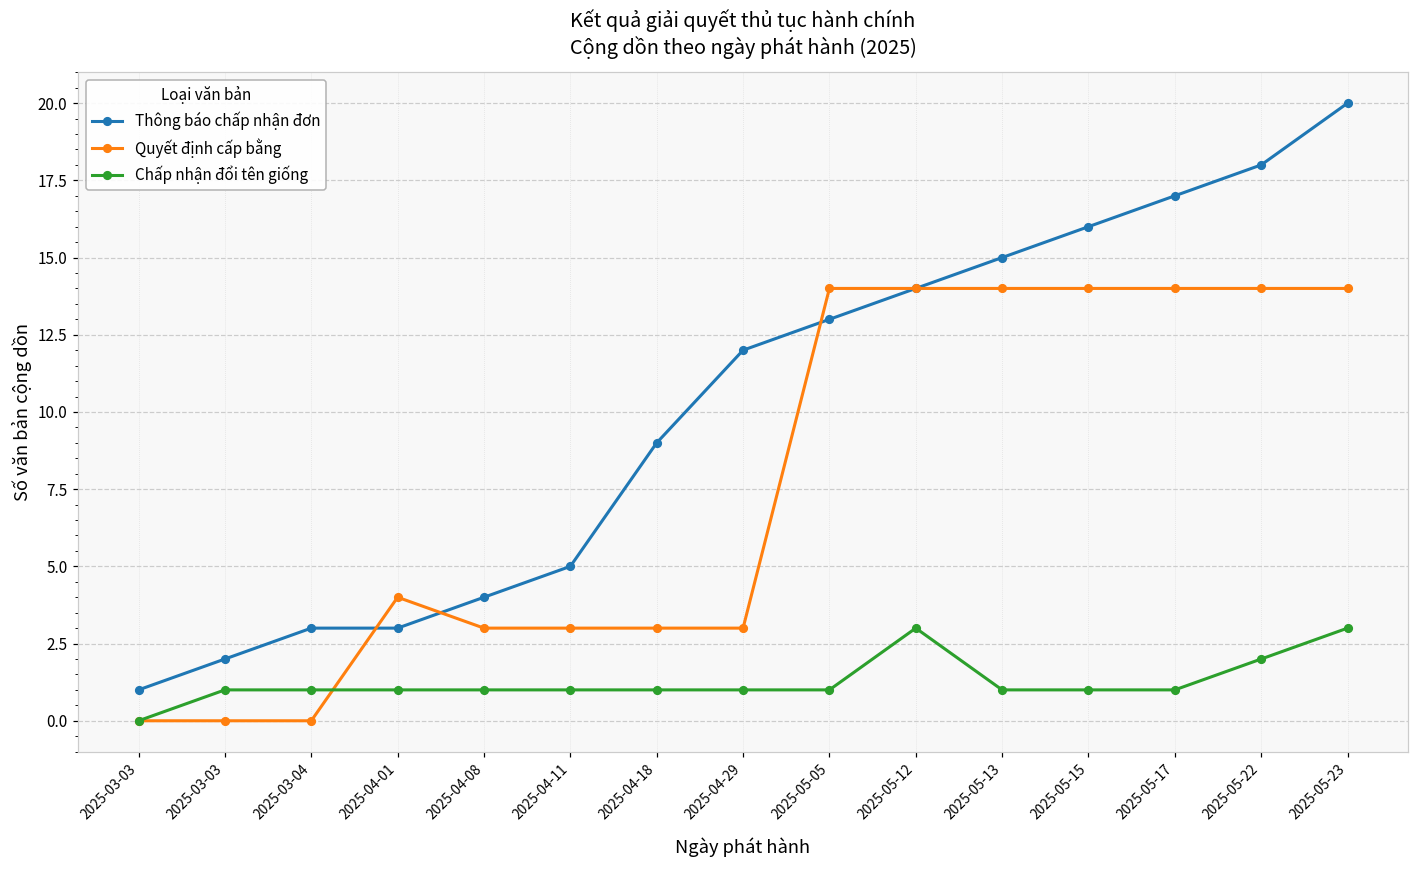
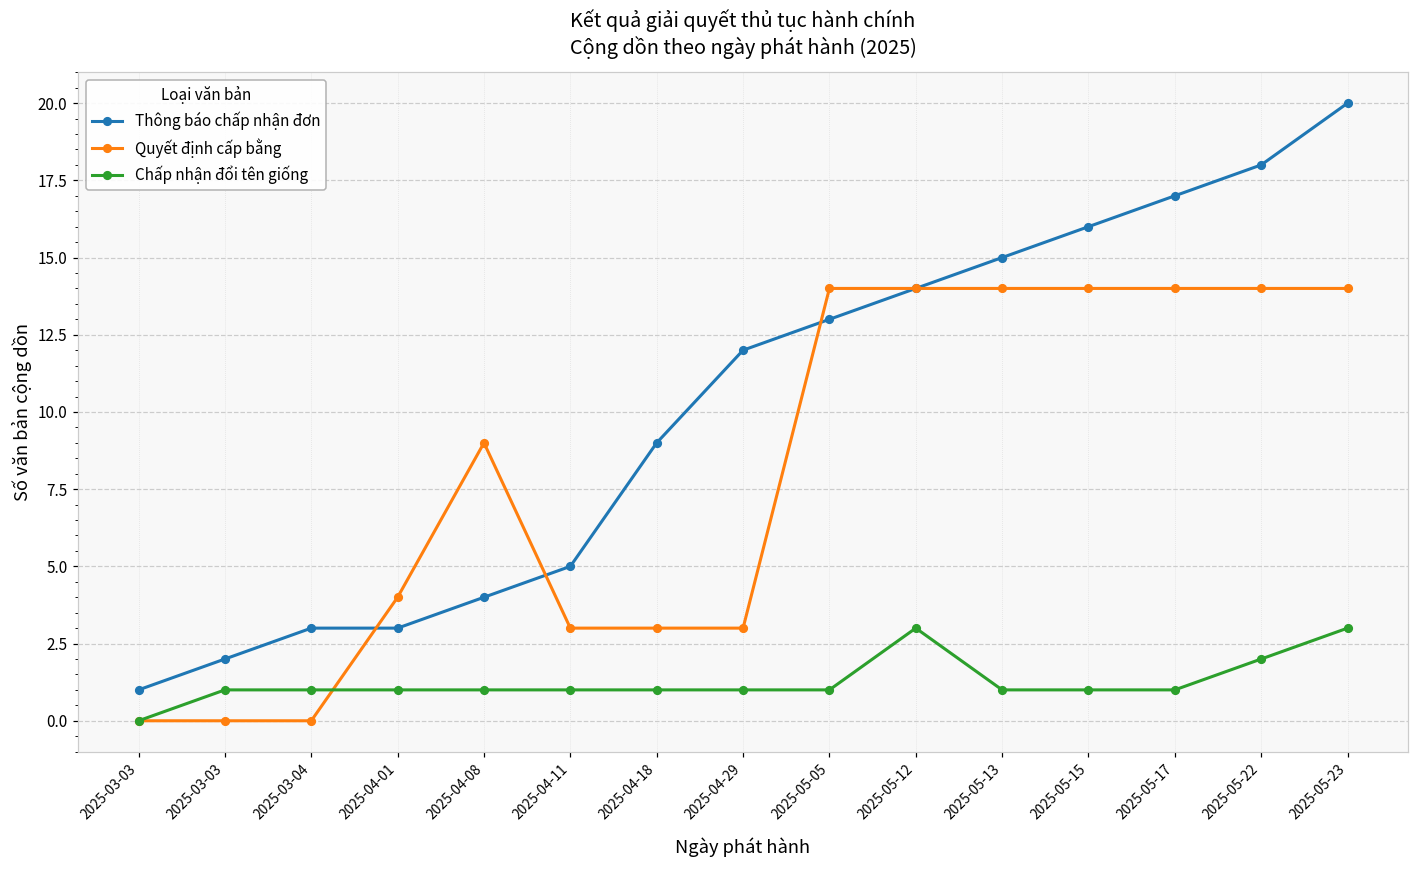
  {
    "Thông báo chấp nhận đơn": {
      "2025-03-04": 3,
      "2025-04-01": 3,
      "2025-04-08": 4,
      "2025-04-11": 5,
      "2025-04-18": 9,
      "2025-04-29": 12,
      "2025-05-05": 13,
      "2025-05-13": 15,
      "2025-05-15": 16,
      "2025-05-17": 17,
      "2025-05-22": 18,
      "2025-05-23": 20
    },
    "Quyết định cấp bằng": {
      "2025-03-04": 0,
      "2025-04-01": 4,
-     "2025-04-08": 3,
+     "2025-04-08": 9,
      "2025-04-11": 3,
      "2025-04-18": 3,
      "2025-04-29": 3,
      "2025-05-05": 14,
      "2025-05-13": 14,
      "2025-05-15": 14,
      "2025-05-17": 14,
      "2025-05-22": 14,
      "2025-05-23": 14
    },
    "Chấp nhận đổi tên giống": {
      "2025-03-04": 1,
      "2025-04-01": 1,
      "2025-04-08": 1,
      "2025-04-11": 1,
      "2025-04-18": 1,
      "2025-04-29": 1,
      "2025-05-05": 1,
      "2025-05-12": 3,
      "2025-05-13": 1,
      "2025-05-15": 1,
      "2025-05-17": 1,
      "2025-05-22": 2,
      "2025-05-23": 3
    }
  }
